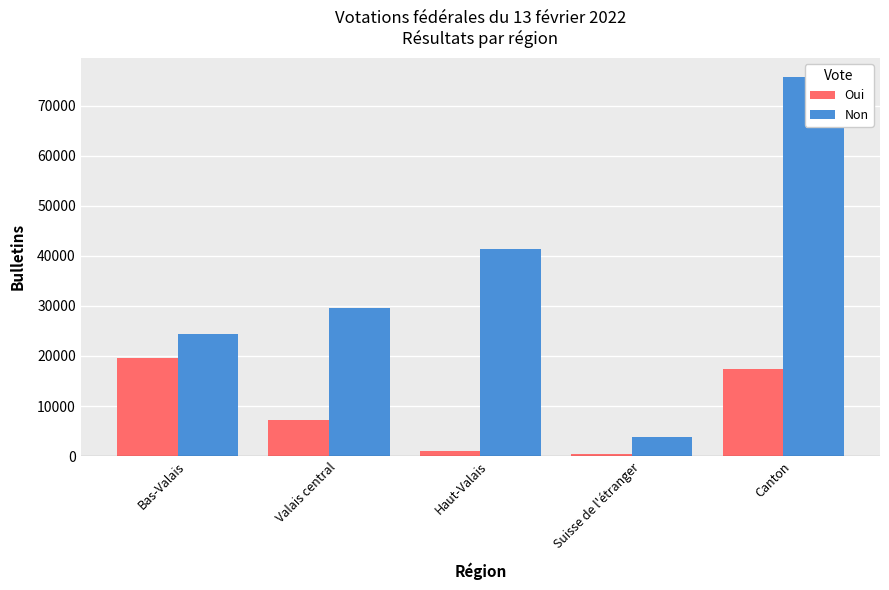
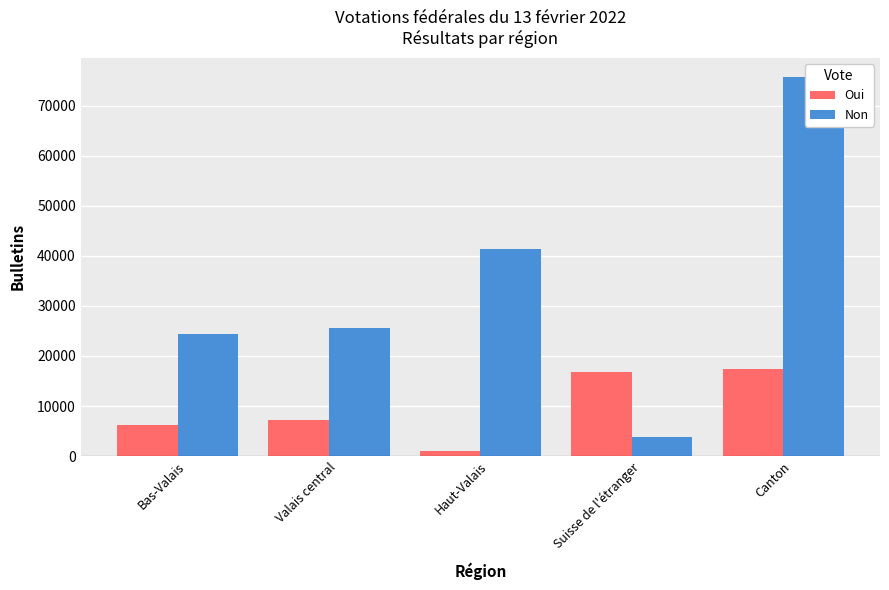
  {
    "Oui": {
-     "Bas-Valais": 20000,
+     "Bas-Valais": 6000,
      "Valais central": 7000,
      "Haut-Valais": 1000,
-     "Suisse de l'étranger": 0,
+     "Suisse de l'étranger": 17000,
      "Canton": 17000
    },
    "Non": {
      "Bas-Valais": 24000,
-     "Valais central": 30000,
+     "Valais central": 26000,
      "Haut-Valais": 41000,
      "Suisse de l'étranger": 4000
    }
  }
